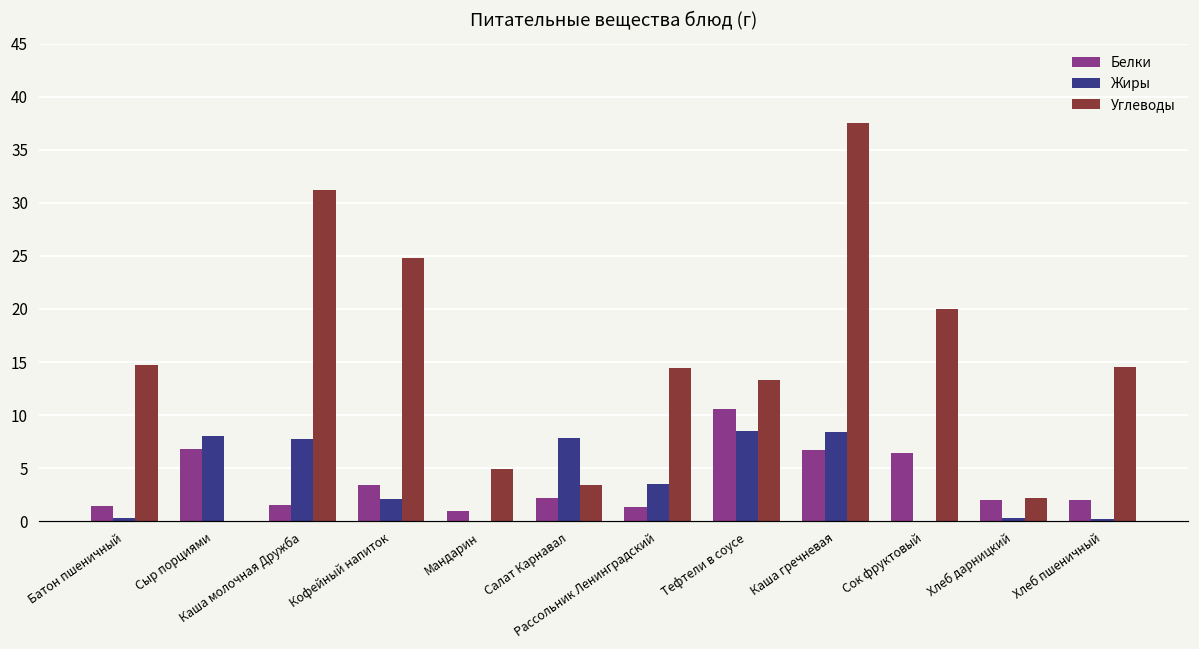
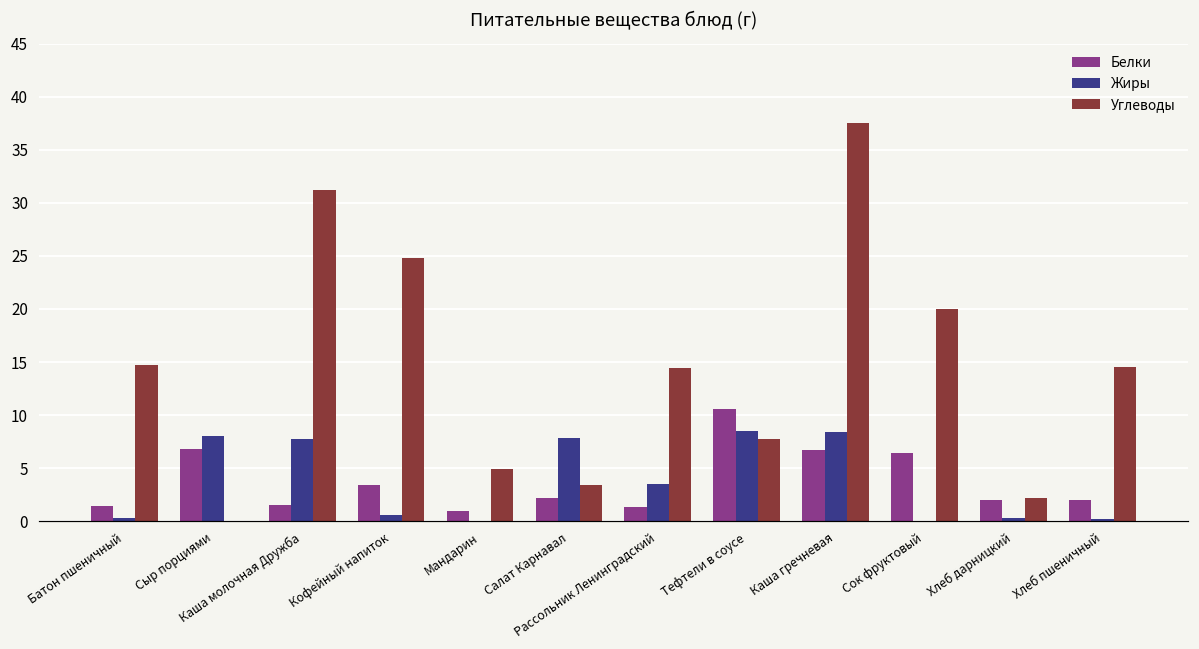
  {
    "Белки": {
      "Батон пшеничный": 1,
      "Сыр порциями": 7,
      "Каша молочная Дружба": 2,
      "Кофейный напиток": 3,
      "Мандарин": 1,
      "Салат Карнавал": 2,
      "Рассольник Ленинградский": 1,
      "Тефтели в соусе": 11,
      "Каша гречневая": 7,
      "Сок фруктовый": 6,
      "Хлеб дарницкий": 2,
      "Хлеб пшеничный": 2
    },
    "Жиры": {
      "Батон пшеничный": 0,
      "Сыр порциями": 8,
      "Каша молочная Дружба": 8,
-     "Кофейный напиток": 2,
+     "Кофейный напиток": 1,
      "Мандарин": 0,
      "Салат Карнавал": 8,
      "Рассольник Ленинградский": 4,
      "Тефтели в соусе": 9,
      "Каша гречневая": 8,
      "Сок фруктовый": 0,
      "Хлеб дарницкий": 0
    },
    "Углеводы": {
      "Батон пшеничный": 15,
      "Сыр порциями": 0,
      "Каша молочная Дружба": 31,
      "Кофейный напиток": 25,
      "Мандарин": 5,
      "Салат Карнавал": 3,
      "Рассольник Ленинградский": 14,
-     "Тефтели в соусе": 13,
+     "Тефтели в соусе": 8,
      "Каша гречневая": 38,
      "Сок фруктовый": 20,
      "Хлеб дарницкий": 2,
      "Хлеб пшеничный": 14
    }
  }
